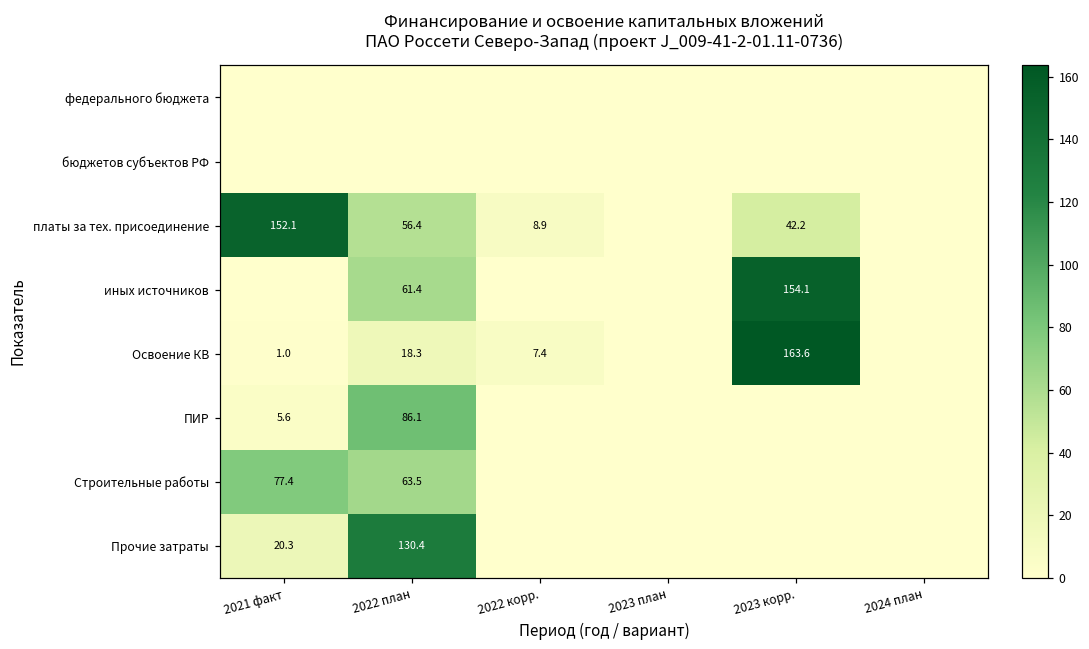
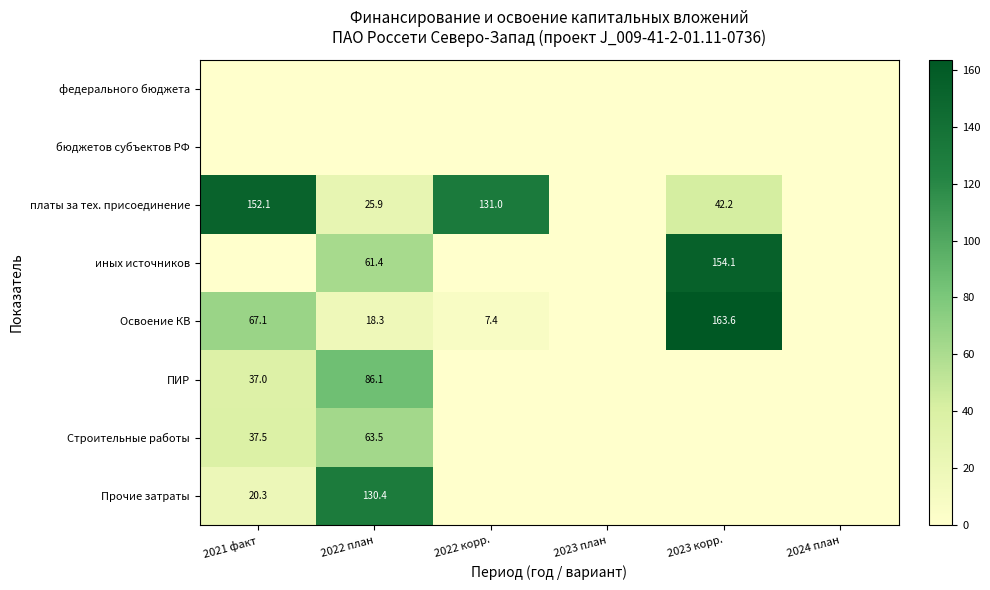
  {
    "платы за тех. присоединение": {
      "2021 факт": 152.1,
-     "2022 план": 56.4,
-     "2022 корр.": 8.9,
+     "2022 план": 25.9,
+     "2022 корр.": 131.0,
      "2023 корр.": 42.2
    },
    "иных источников": {
      "2022 план": 61.4,
      "2023 корр.": 154.1
    },
    "Освоение КВ": {
-     "2021 факт": 1.0,
+     "2021 факт": 67.1,
      "2022 план": 18.3,
      "2022 корр.": 7.4,
      "2023 корр.": 163.6
    },
    "ПИР": {
-     "2021 факт": 5.6,
+     "2021 факт": 37.0,
      "2022 план": 86.1
    },
    "Строительные работы": {
-     "2021 факт": 77.4,
+     "2021 факт": 37.5,
      "2022 план": 63.5
    },
    "Прочие затраты": {
      "2021 факт": 20.3,
      "2022 план": 130.4
    }
  }
